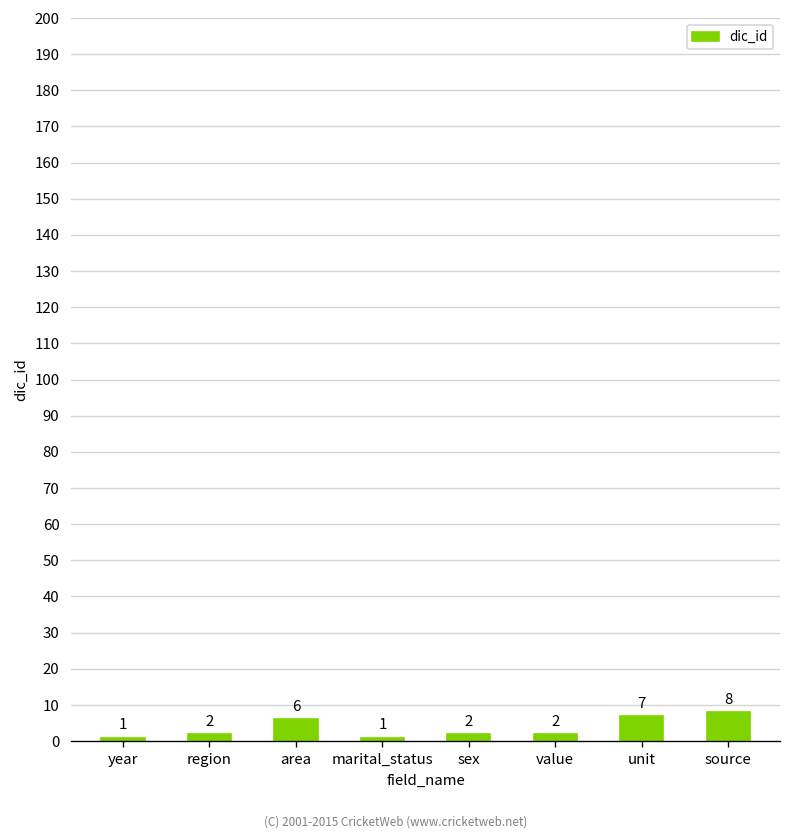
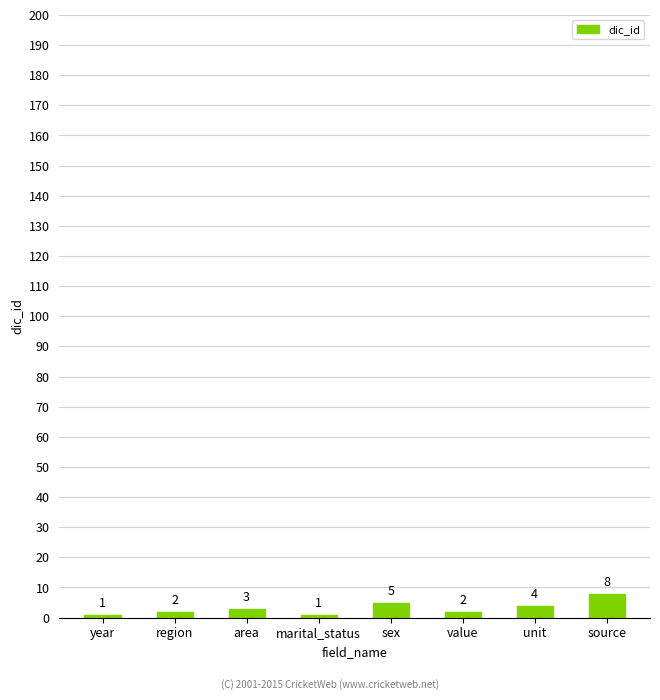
  {
    "year": 1,
    "region": 2,
-   "area": 6,
+   "area": 3,
    "marital_status": 1,
-   "sex": 2,
+   "sex": 5,
    "value": 2,
-   "unit": 7,
+   "unit": 4,
    "source": 8
  }
